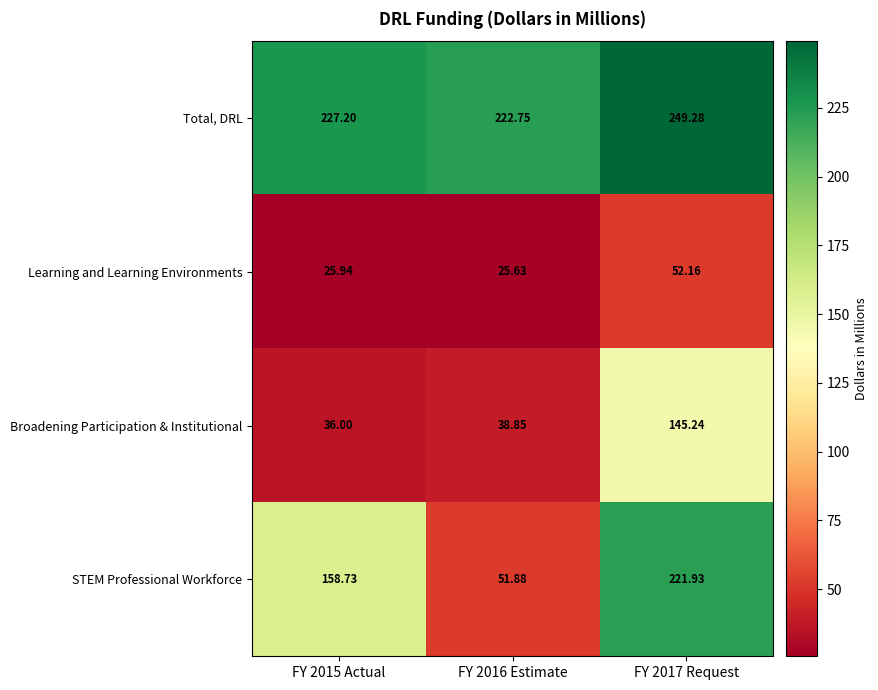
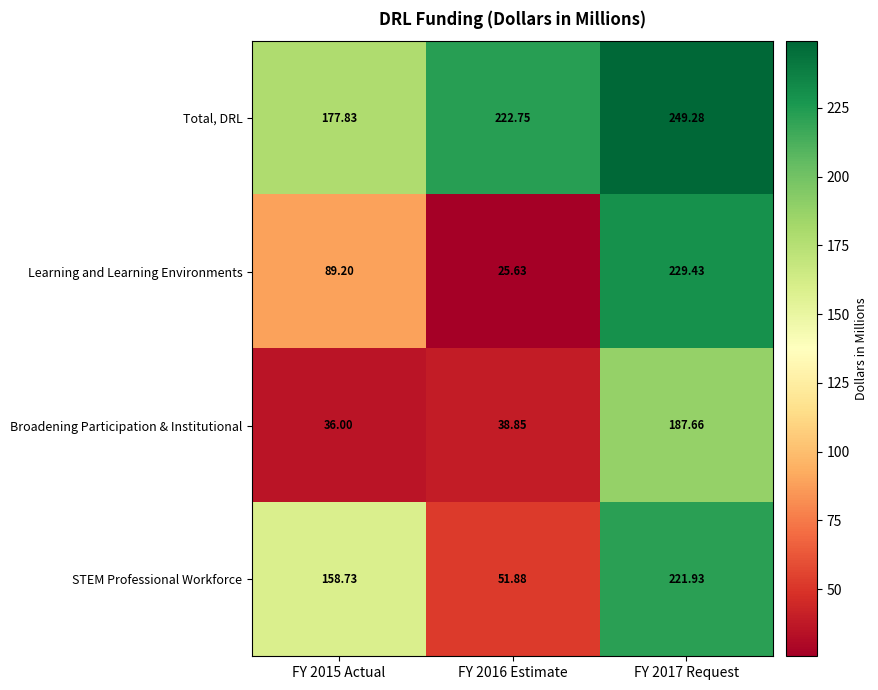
  {
    "Total, DRL": {
-     "FY 2015 Actual": 227.20,
+     "FY 2015 Actual": 177.83,
      "FY 2016 Estimate": 222.75,
      "FY 2017 Request": 249.28
    },
    "Learning and Learning Environments": {
-     "FY 2015 Actual": 25.94,
+     "FY 2015 Actual": 89.20,
      "FY 2016 Estimate": 25.63,
-     "FY 2017 Request": 52.16
+     "FY 2017 Request": 229.43
    },
    "Broadening Participation & Institutional": {
      "FY 2015 Actual": 36.00,
      "FY 2016 Estimate": 38.85,
-     "FY 2017 Request": 145.24
+     "FY 2017 Request": 187.66
    },
    "STEM Professional Workforce": {
      "FY 2015 Actual": 158.73,
      "FY 2016 Estimate": 51.88,
      "FY 2017 Request": 221.93
    }
  }
